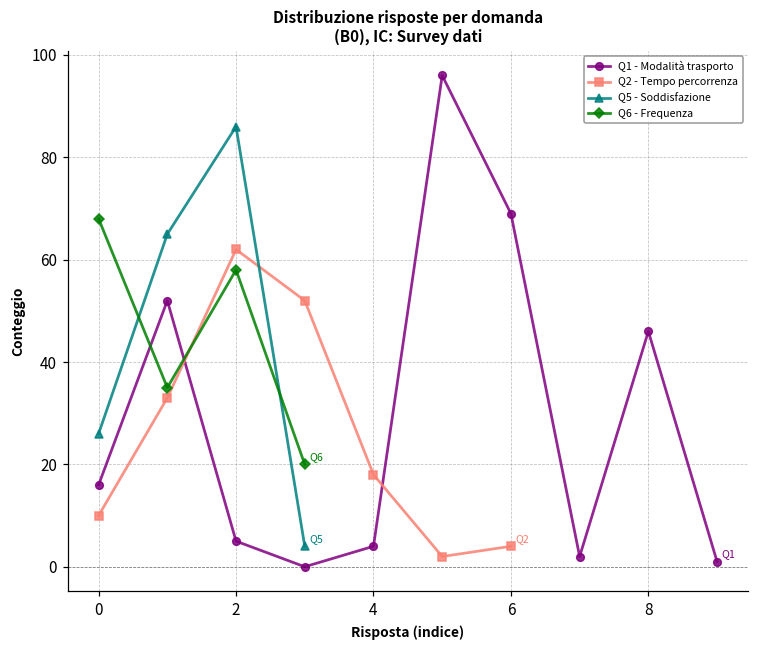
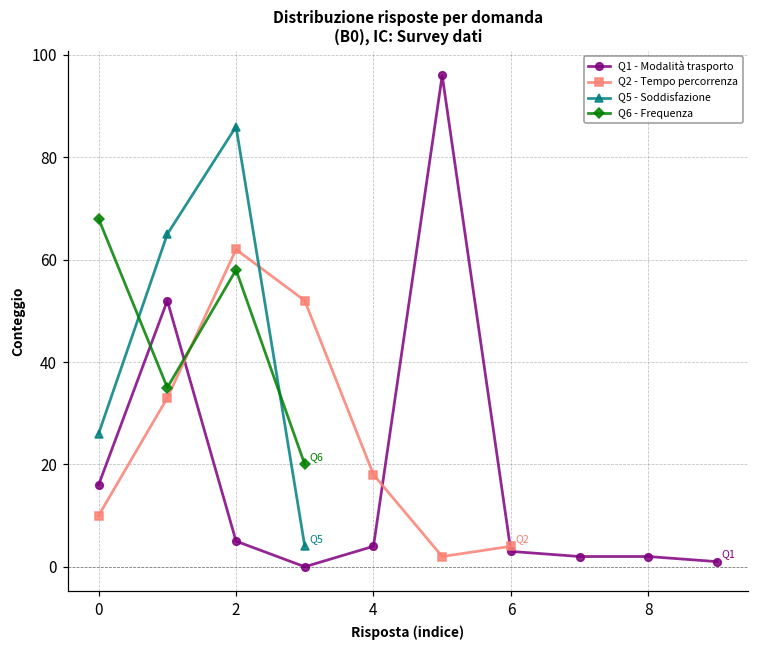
  {
    "Q1 - Modalità trasporto": {
      "0": 16,
      "2": 5,
      "4": 4,
-     "6": 69,
-     "8": 46
+     "6": 3,
+     "8": 2
    },
    "Q2 - Tempo percorrenza": {
      "0": 10,
      "2": 62,
      "4": 18,
      "6": 4
    },
    "Q5 - Soddisfazione": {
      "0": 26,
      "2": 86
    },
    "Q6 - Frequenza": {
      "0": 68,
      "2": 58
    }
  }
